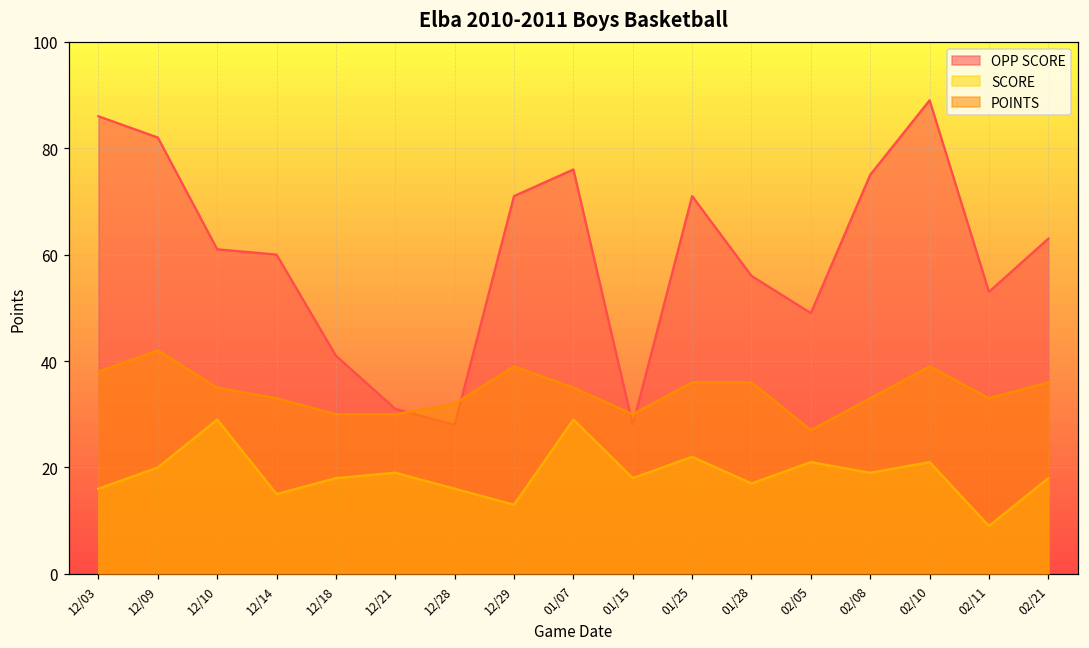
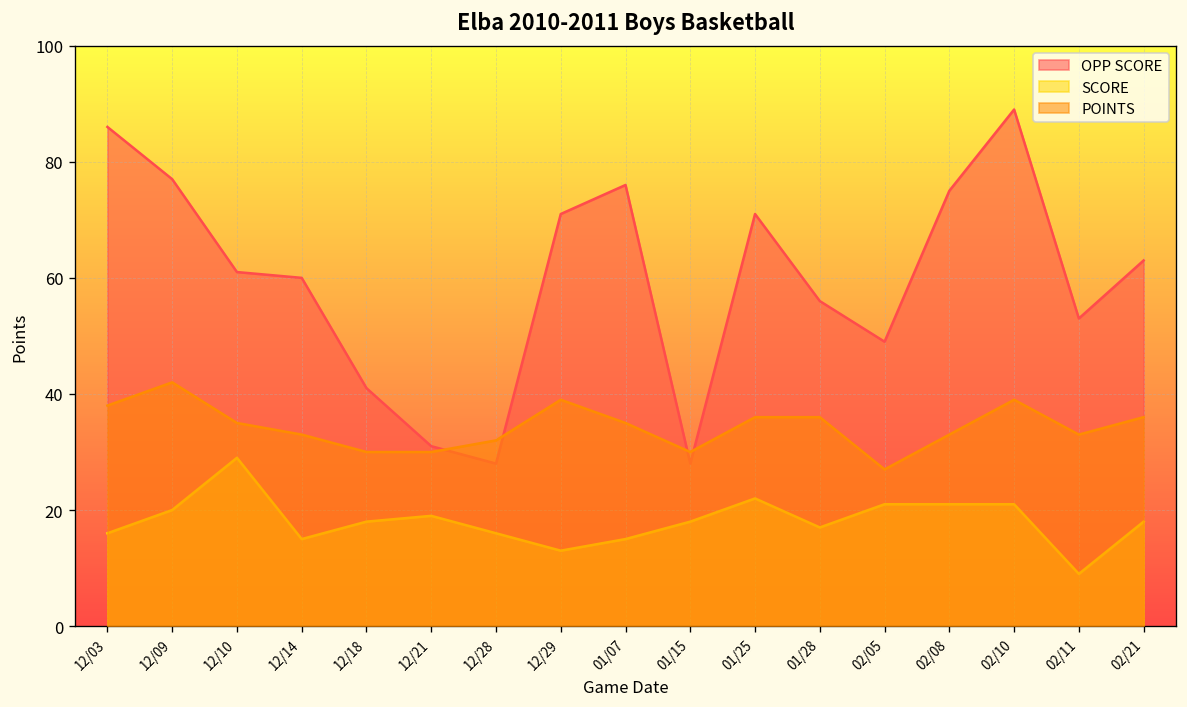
  {
    "OPP SCORE": {
      "12/03": 86,
-     "12/09": 82,
+     "12/09": 77,
      "12/10": 61,
      "12/14": 60,
      "12/18": 41,
      "12/21": 31,
      "12/28": 28,
      "12/29": 71,
      "01/07": 76,
      "01/15": 28,
      "01/25": 71,
      "01/28": 56,
      "02/05": 49,
      "02/08": 75,
      "02/10": 89,
      "02/11": 53,
      "02/21": 63
    },
    "SCORE": {
      "12/03": 16,
      "12/09": 20,
      "12/10": 29,
      "12/14": 15,
      "12/18": 18,
      "12/21": 19,
      "12/28": 16,
      "12/29": 13,
-     "01/07": 29,
+     "01/07": 15,
      "01/15": 18,
      "01/25": 22,
      "01/28": 17,
      "02/05": 21,
-     "02/08": 19,
+     "02/08": 21,
      "02/10": 21,
      "02/11": 9,
      "02/21": 18
    },
    "POINTS": {
      "12/03": 38,
      "12/09": 42,
      "12/10": 35,
      "12/14": 33,
      "12/18": 30,
      "12/21": 30,
      "12/28": 32,
      "12/29": 39,
      "01/07": 35,
      "01/15": 30,
      "01/25": 36,
      "01/28": 36,
      "02/05": 27,
      "02/08": 33,
      "02/10": 39,
      "02/11": 33,
      "02/21": 36
    }
  }
